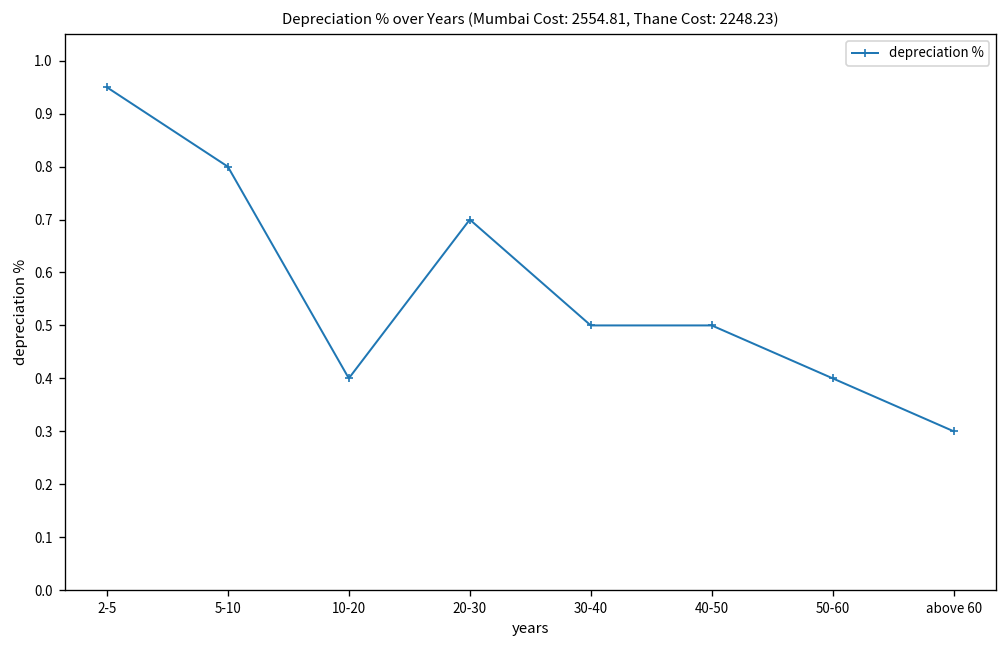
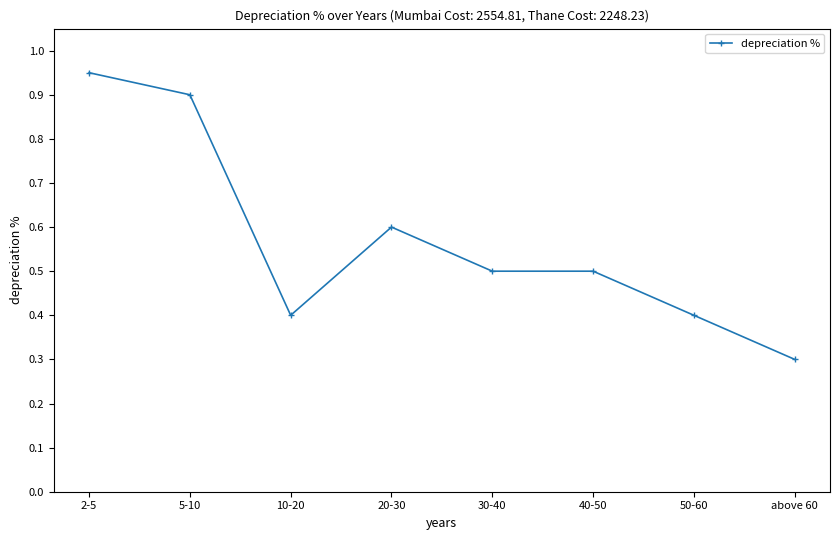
  {
    "2-5": 0.95,
-   "5-10": 0.8,
+   "5-10": 0.9,
    "10-20": 0.4,
-   "20-30": 0.7,
+   "20-30": 0.6,
    "30-40": 0.5,
    "40-50": 0.5,
    "50-60": 0.4,
    "above 60": 0.3
  }
